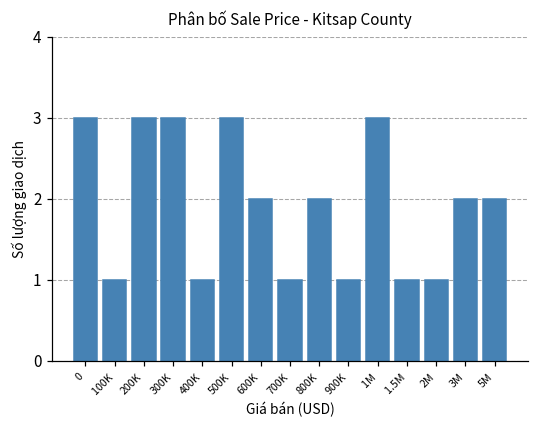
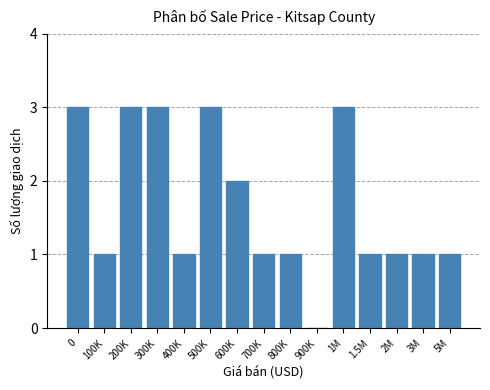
  {
    "0": 3,
    "100K": 1,
    "200K": 3,
    "300K": 3,
    "400K": 1,
    "500K": 3,
    "600K": 2,
    "700K": 1,
-   "800K": 2,
-   "900K": 1,
+   "800K": 1,
+   "900K": 0,
    "1M": 3,
    "1.5M": 1,
    "2M": 1,
-   "3M": 2,
-   "5M": 2
+   "3M": 1,
+   "5M": 1
  }
